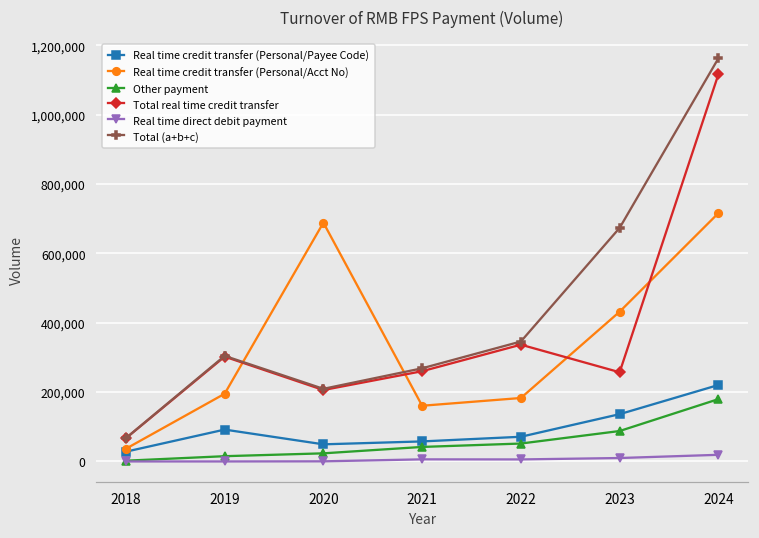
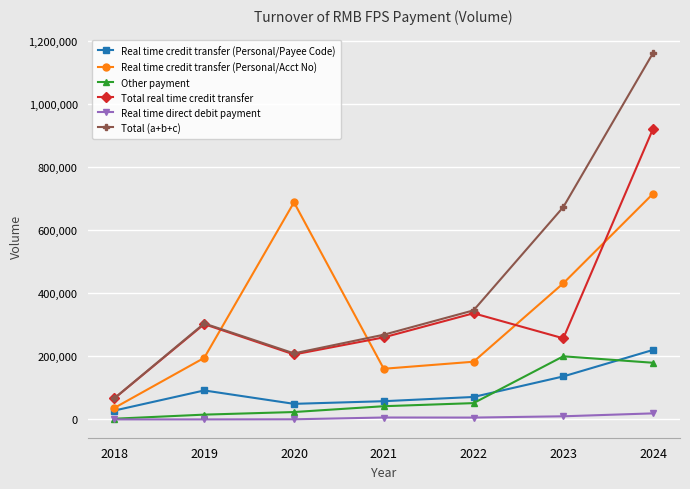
  {
    "Real time credit transfer (Personal/Payee Code)": {
      "2018": "30,000",
      "2019": "90,000",
      "2020": "50,000",
      "2021": "60,000",
      "2022": "70,000",
      "2023": "140,000",
      "2024": "220,000"
    },
    "Real time credit transfer (Personal/Acct No)": {
      "2018": "40,000",
      "2019": "200,000",
      "2020": "690,000",
      "2021": "160,000",
      "2022": "180,000",
      "2023": "430,000",
      "2024": "720,000"
    },
    "Other payment": {
      "2019": "20,000",
      "2020": "20,000",
      "2021": "40,000",
      "2022": "50,000",
-     "2023": "90,000",
+     "2023": "200,000",
      "2024": "180,000"
    },
    "Total real time credit transfer": {
      "2021": "260,000",
      "2022": "340,000",
      "2023": "260,000",
-     "2024": "1,120,000"
+     "2024": "920,000"
    },
    "Real time direct debit payment": {
      "2019": "0",
      "2020": "0",
      "2021": "10,000",
      "2022": "10,000",
      "2023": "10,000",
      "2024": "20,000"
    },
    "Total (a+b+c)": {
      "2021": "270,000",
      "2022": "350,000",
      "2023": "670,000",
      "2024": "1,160,000"
    }
  }
